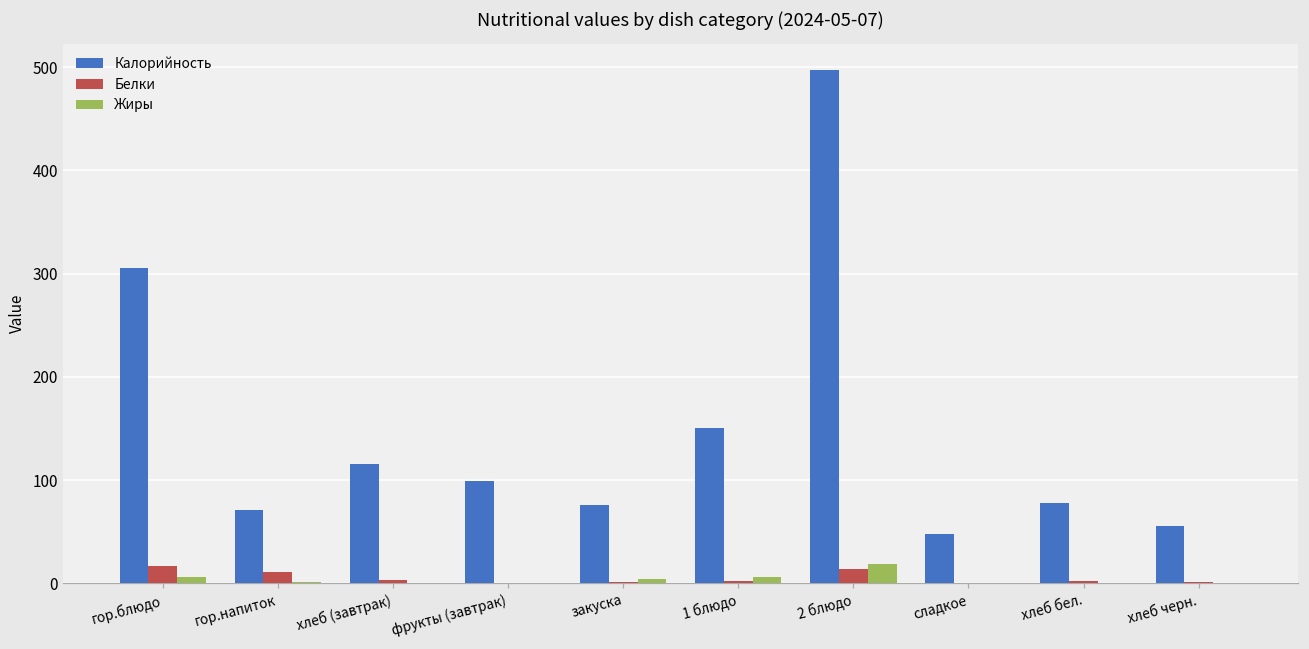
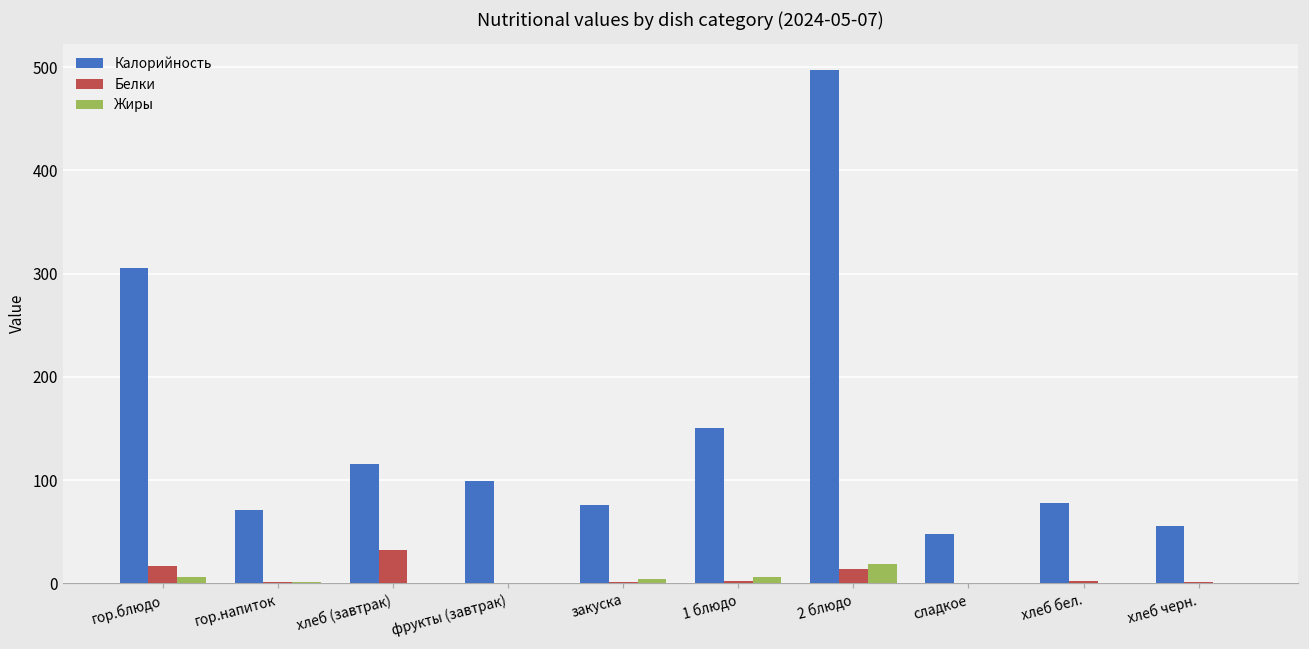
  {
    "Калорийность": {
      "гор.блюдо": 310,
      "гор.напиток": 70,
      "хлеб (завтрак)": 120,
      "фрукты (завтрак)": 100,
      "закуска": 80,
      "1 блюдо": 150,
      "2 блюдо": 500,
      "сладкое": 50,
      "хлеб бел.": 80,
      "хлеб черн.": 60
    },
    "Белки": {
      "гор.блюдо": 20,
-     "гор.напиток": 10,
-     "хлеб (завтрак)": 0,
+     "гор.напиток": 0,
+     "хлеб (завтрак)": 30,
      "1 блюдо": 0,
      "2 блюдо": 10
    },
    "Жиры": {
      "гор.блюдо": 10,
      "закуска": 0,
      "1 блюдо": 10,
      "2 блюдо": 20
    }
  }
